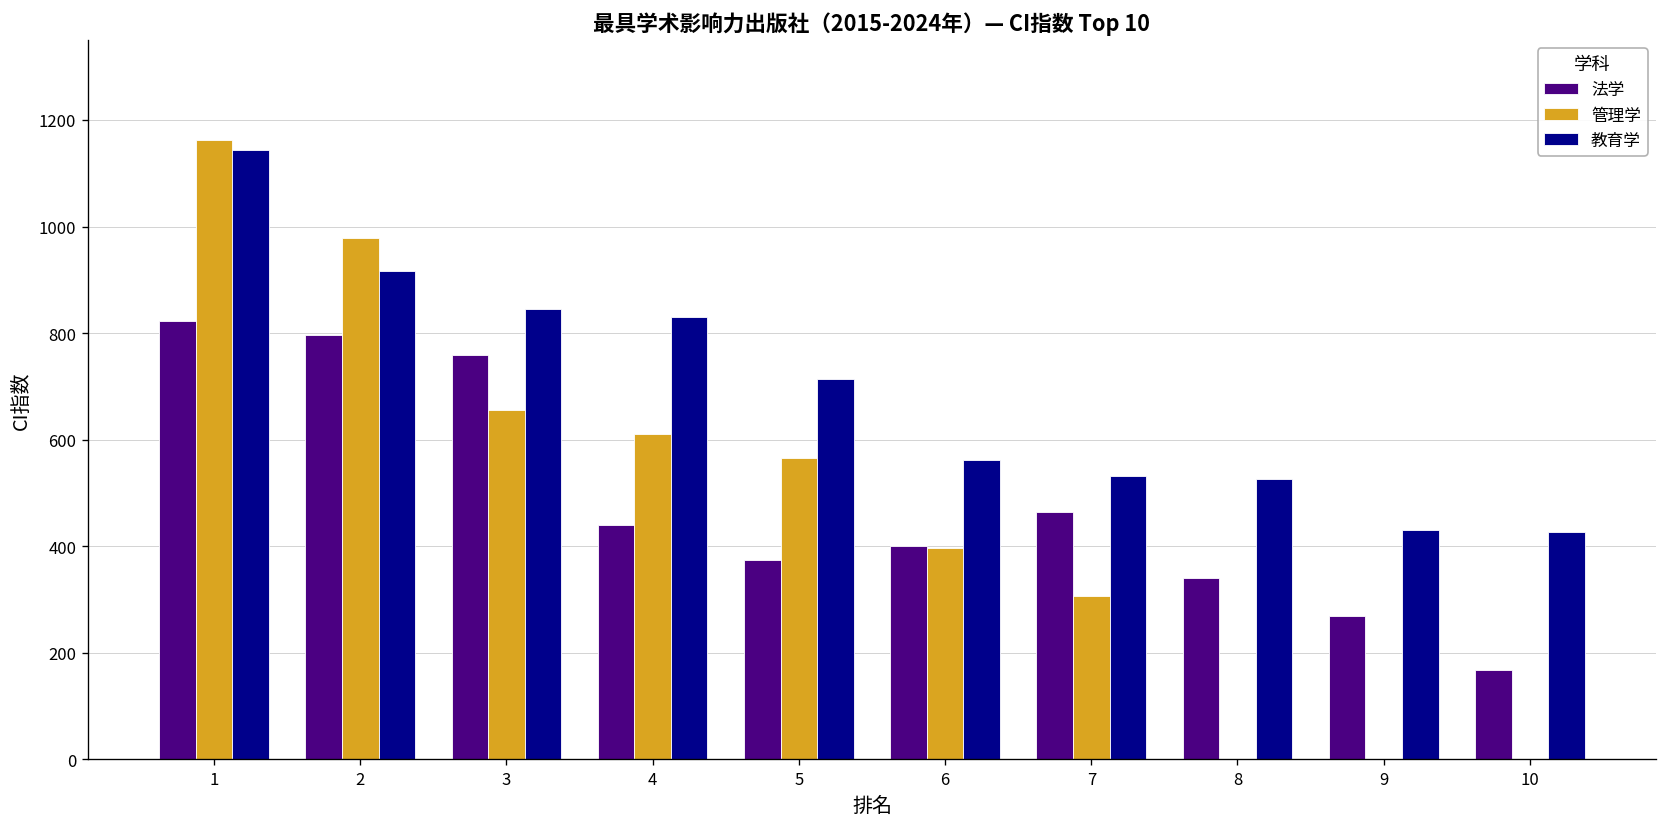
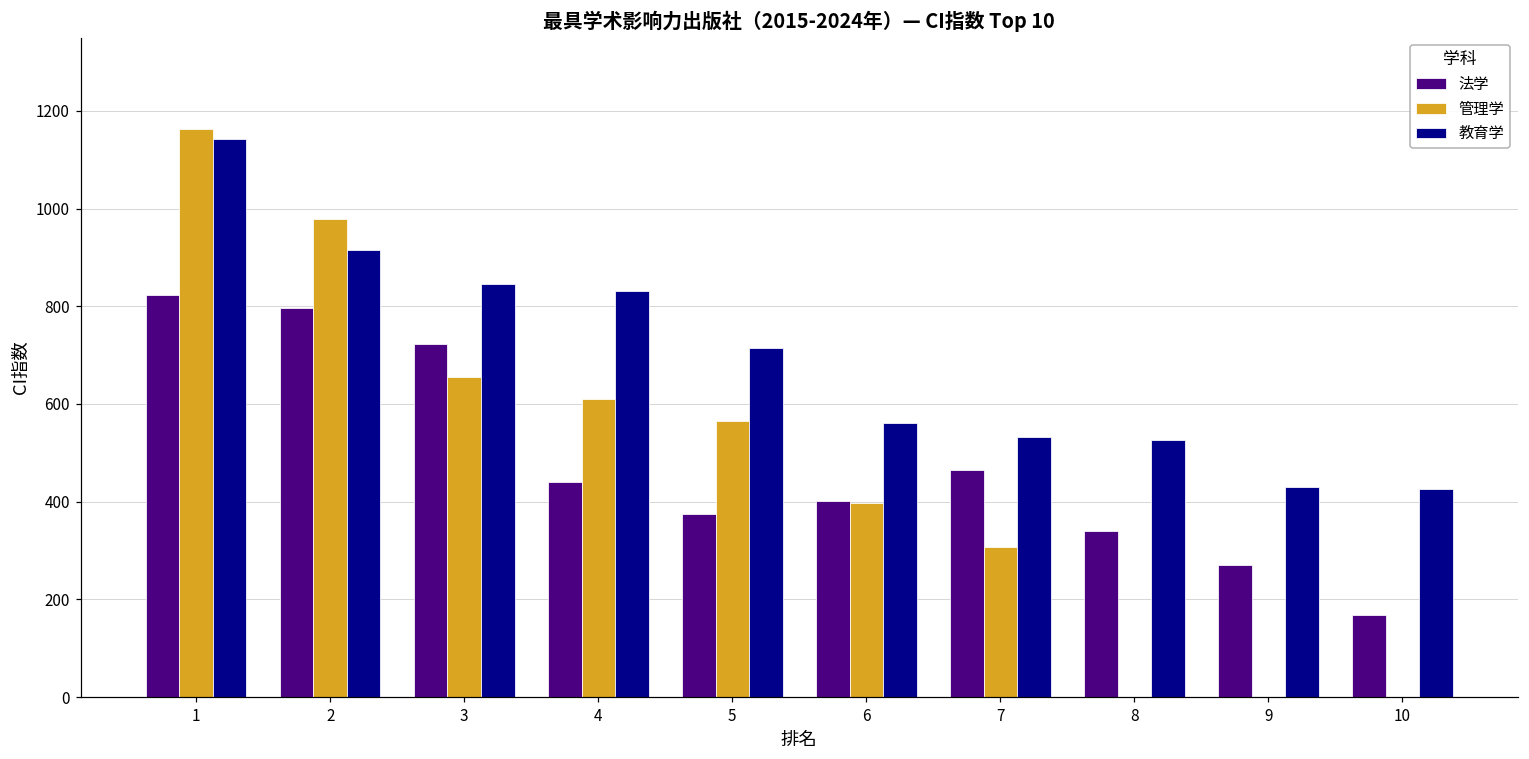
  {
    "法学": {
      "1": 820,
      "2": 800,
-     "3": 760,
+     "3": 720,
      "4": 440,
      "5": 370,
      "6": 400,
      "7": 460,
      "8": 340,
      "9": 270,
      "10": 170
    },
    "管理学": {
      "1": 1160,
      "2": 980,
      "3": 660,
      "4": 610,
      "5": 570,
      "6": 400,
      "7": 310,
      "8": 0,
      "9": 0,
      "10": 0
    },
    "教育学": {
      "1": 1140,
      "2": 920,
      "3": 850,
      "4": 830,
      "5": 710,
      "6": 560,
      "7": 530,
      "8": 530,
      "9": 430,
      "10": 430
    }
  }
